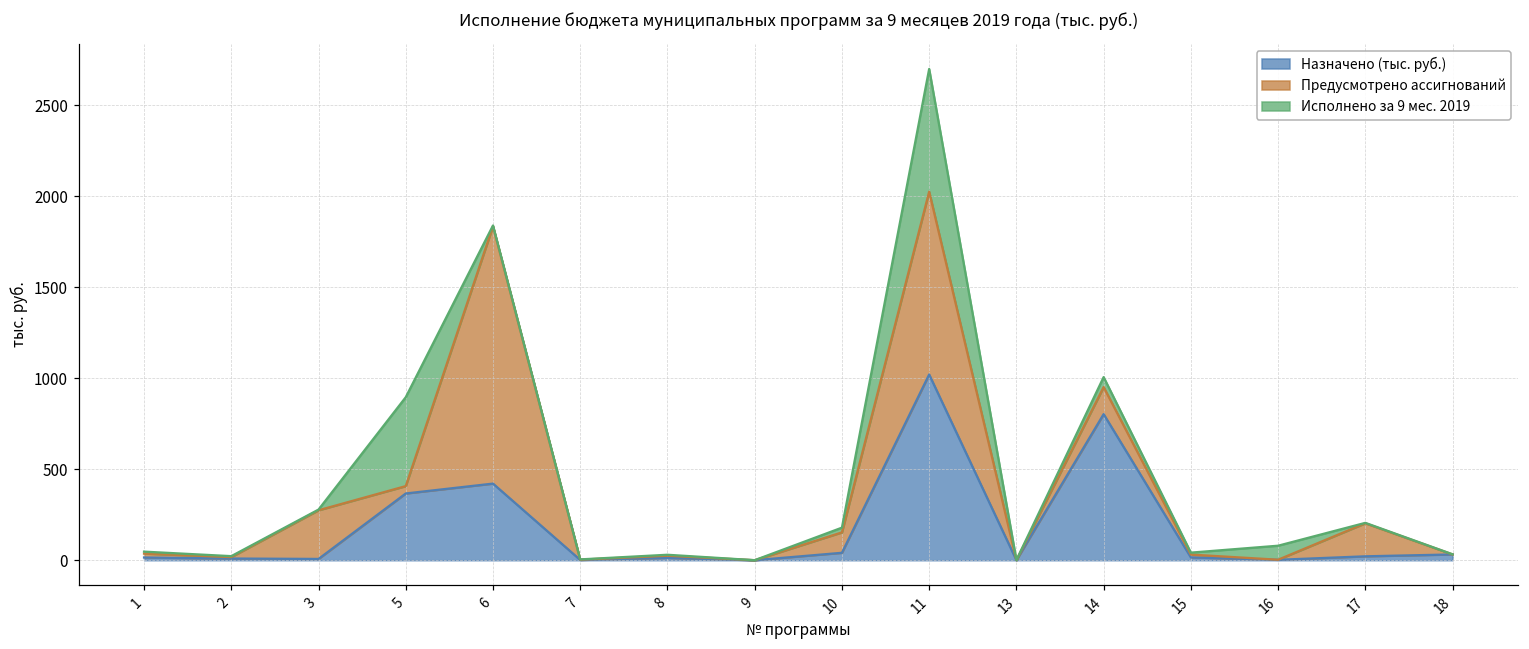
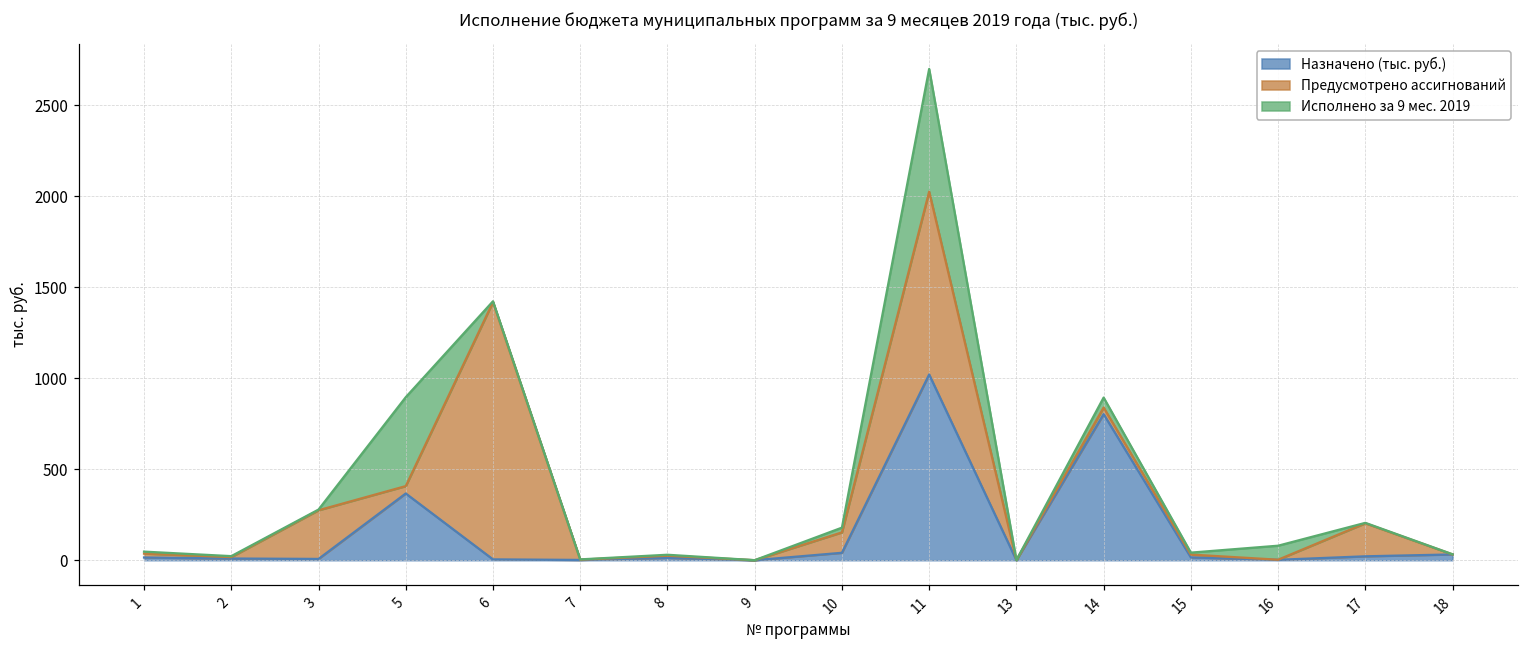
  {
    "Назначено (тыс. руб.)": {
      "1": 10,
      "3": 10,
      "5": 370,
-     "6": 420,
+     "6": 0,
      "10": 40,
      "11": 1020,
      "14": 800,
      "17": 20
    },
    "Предусмотрено ассигнований": {
      "5": 40,
      "10": 110,
      "11": 1000,
-     "14": 150
+     "14": 40
    },
    "Исполнено за 9 мес. 2019": {
      "5": 490,
      "10": 30,
      "11": 670,
      "14": 50,
      "16": 80
    }
  }
